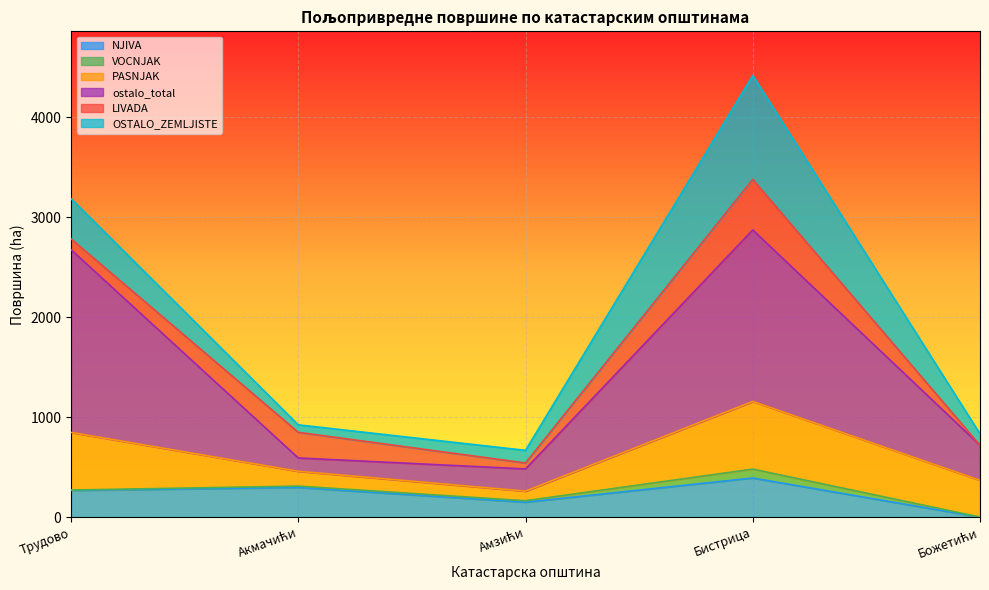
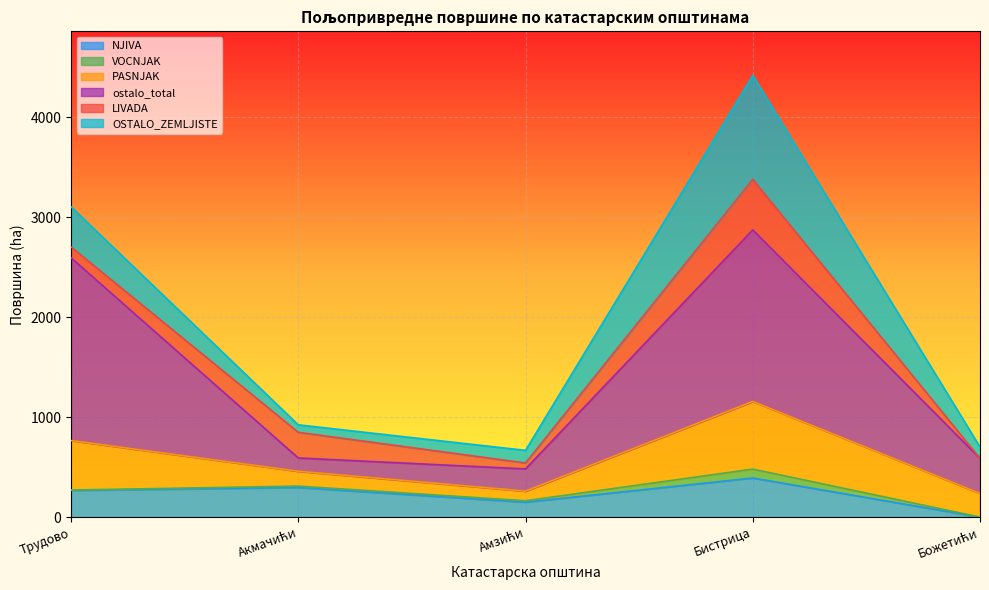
  {
    "VOCNJAK": {
      "Бистрица": 100
    },
    "PASNJAK": {
-     "Трудово": 600,
+     "Трудово": 500,
      "Акмачићи": 100,
      "Амзићи": 100,
      "Бистрица": 700,
-     "Божетићи": 400
+     "Божетићи": 200
    },
    "ostalo_total": {
      "Трудово": 1800,
      "Акмачићи": 100,
      "Амзићи": 200,
      "Бистрица": 1700
    },
    "LIVADA": {
      "Трудово": 100,
      "Акмачићи": 300,
      "Амзићи": 100,
      "Бистрица": 500
    }
  }
